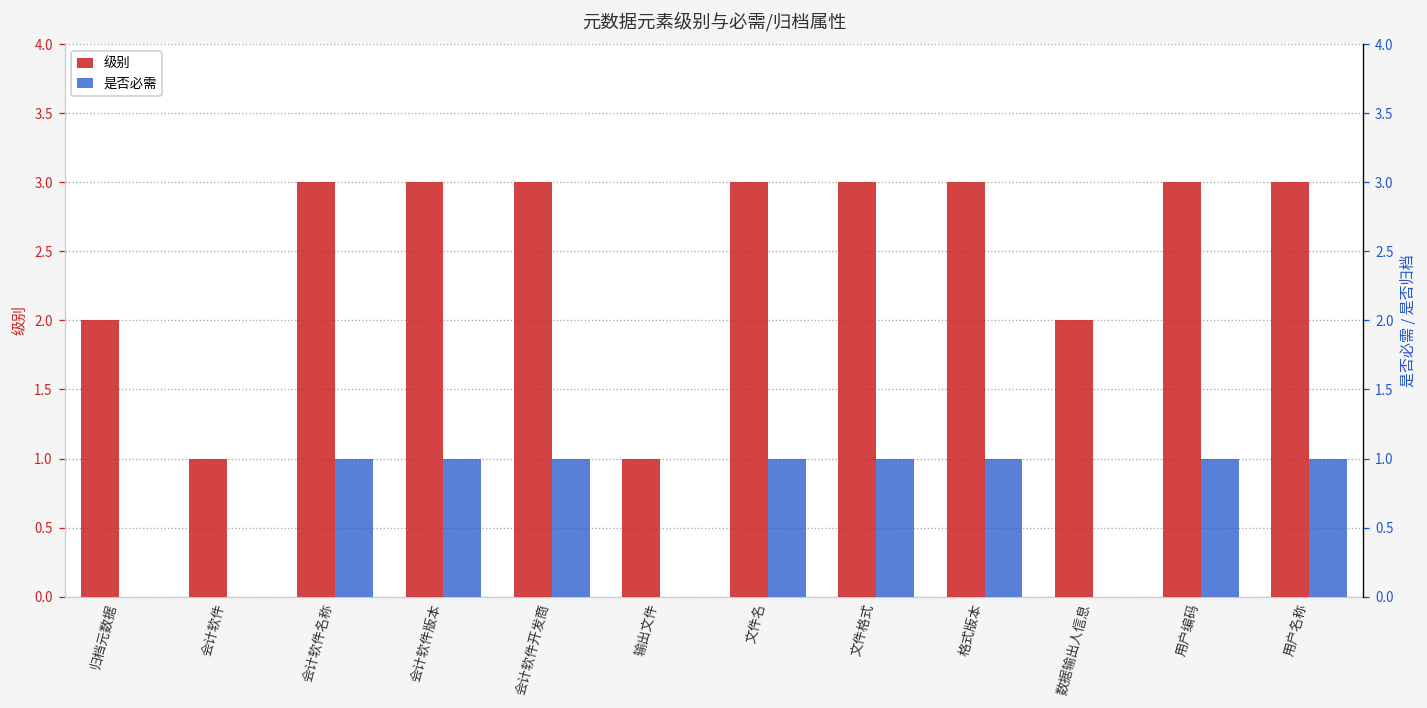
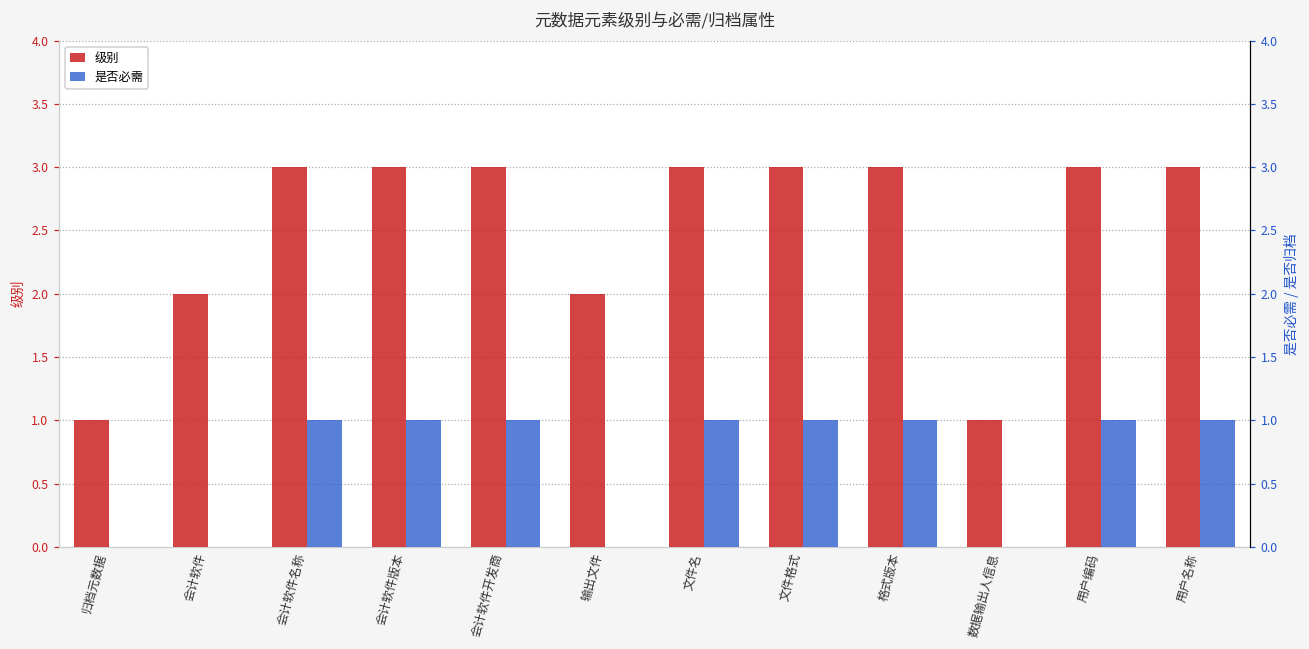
  {
    "级别": {
-     "归档元数据": 2,
-     "会计软件": 1,
+     "归档元数据": 1,
+     "会计软件": 2,
      "会计软件名称": 3,
      "会计软件版本": 3,
      "会计软件开发商": 3,
-     "输出文件": 1,
+     "输出文件": 2,
      "文件名": 3,
      "文件格式": 3,
      "格式版本": 3,
-     "数据输出人信息": 2,
+     "数据输出人信息": 1,
      "用户编码": 3,
      "用户名称": 3
    },
    "是否必需": {
      "归档元数据": 0,
      "会计软件": 0,
      "会计软件名称": 1,
      "会计软件版本": 1,
      "会计软件开发商": 1,
      "输出文件": 0,
      "文件名": 1,
      "文件格式": 1,
      "格式版本": 1,
      "数据输出人信息": 0,
      "用户编码": 1,
      "用户名称": 1
    }
  }
